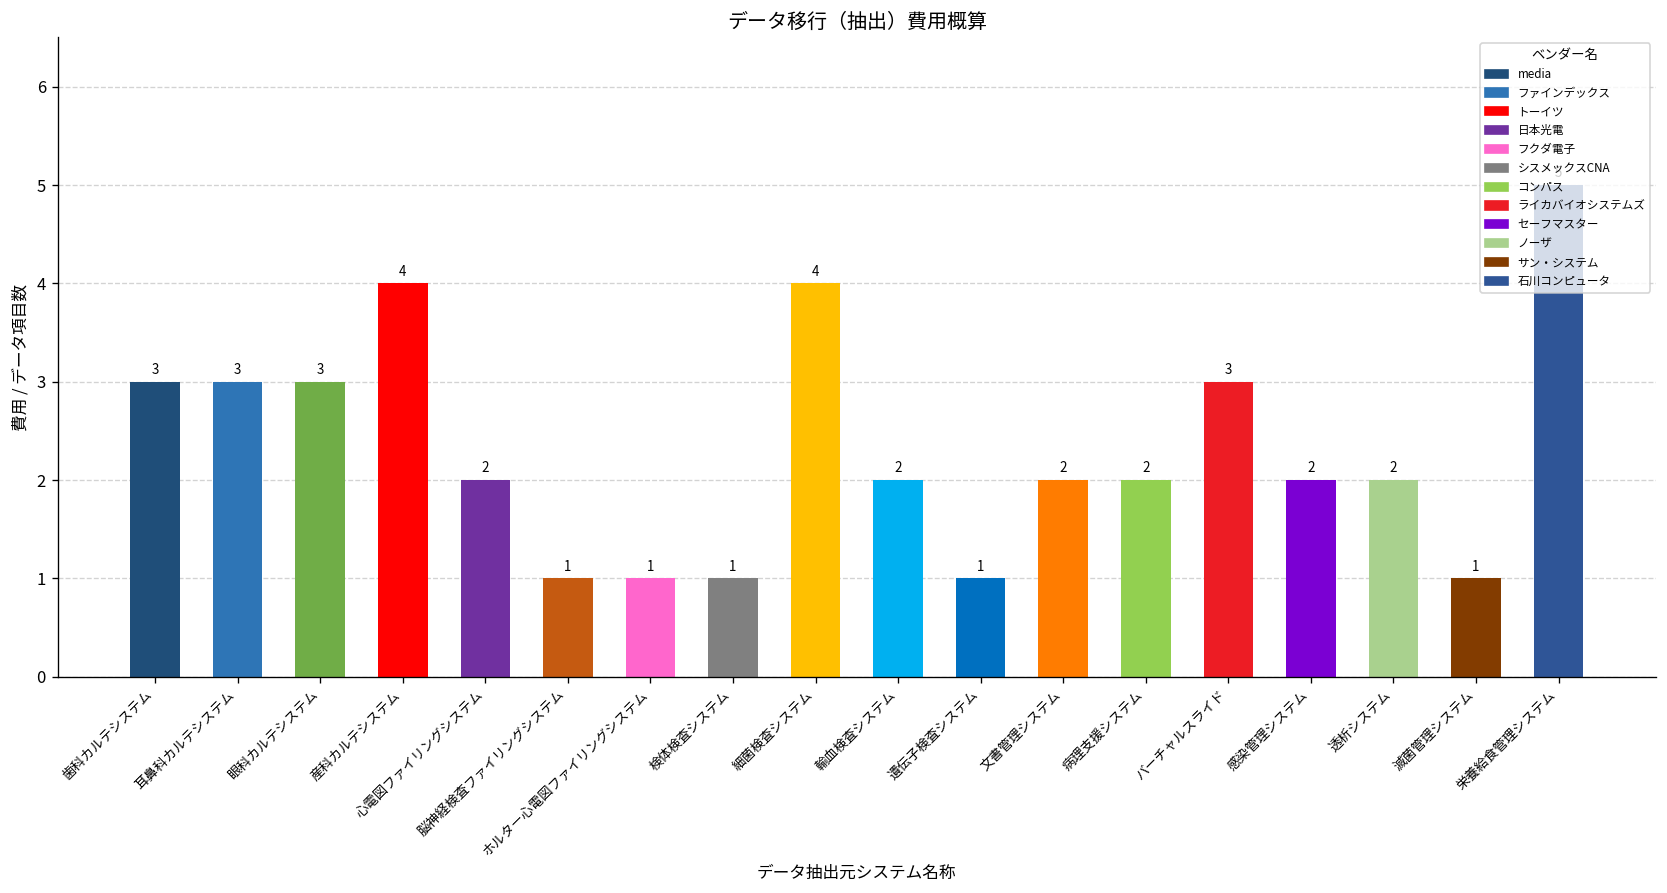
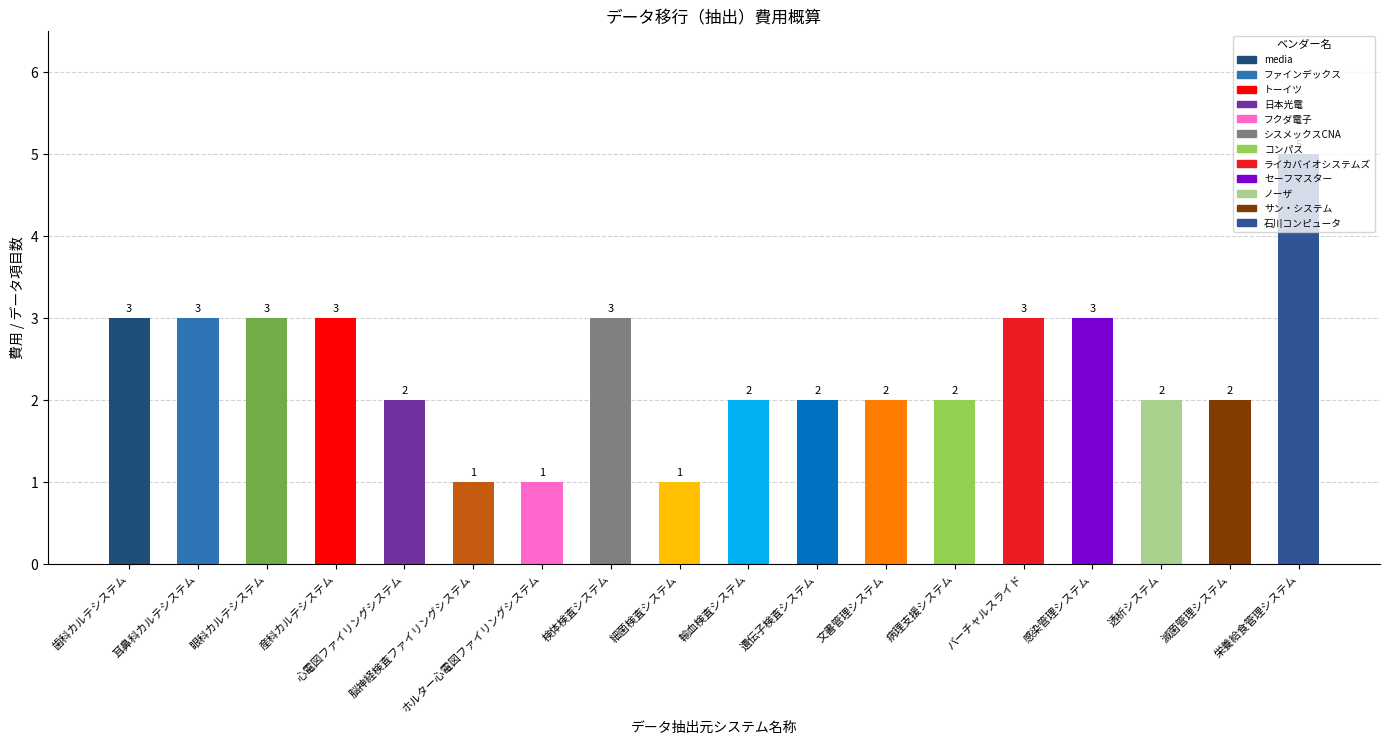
  {
    "歯科カルテシステム": 3,
    "耳鼻科カルテシステム": 3,
    "眼科カルテシステム": 3,
-   "産科カルテシステム": 4,
+   "産科カルテシステム": 3,
    "心電図ファイリングシステム": 2,
    "脳神経検査ファイリングシステム": 1,
    "ホルター心電図ファイリングシステム": 1,
-   "検体検査システム": 1,
-   "細菌検査システム": 4,
+   "検体検査システム": 3,
+   "細菌検査システム": 1,
    "輸血検査システム": 2,
-   "遺伝子検査システム": 1,
+   "遺伝子検査システム": 2,
    "文書管理システム": 2,
    "病理支援システム": 2,
    "バーチャルスライド": 3,
-   "感染管理システム": 2,
+   "感染管理システム": 3,
    "透析システム": 2,
-   "滅菌管理システム": 1
+   "滅菌管理システム": 2
  }
